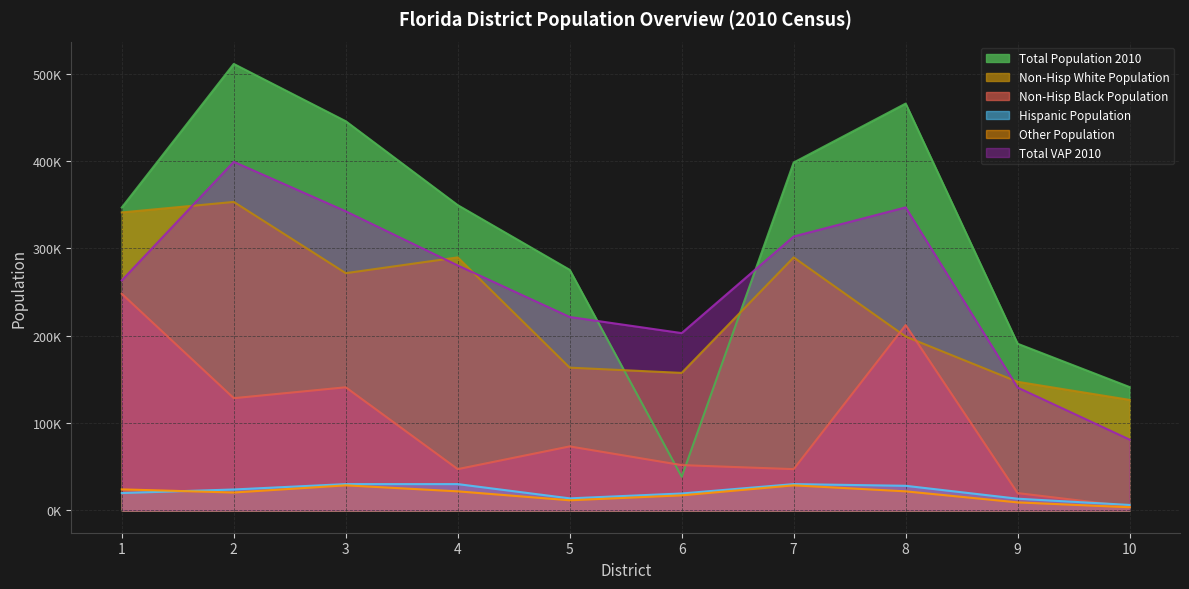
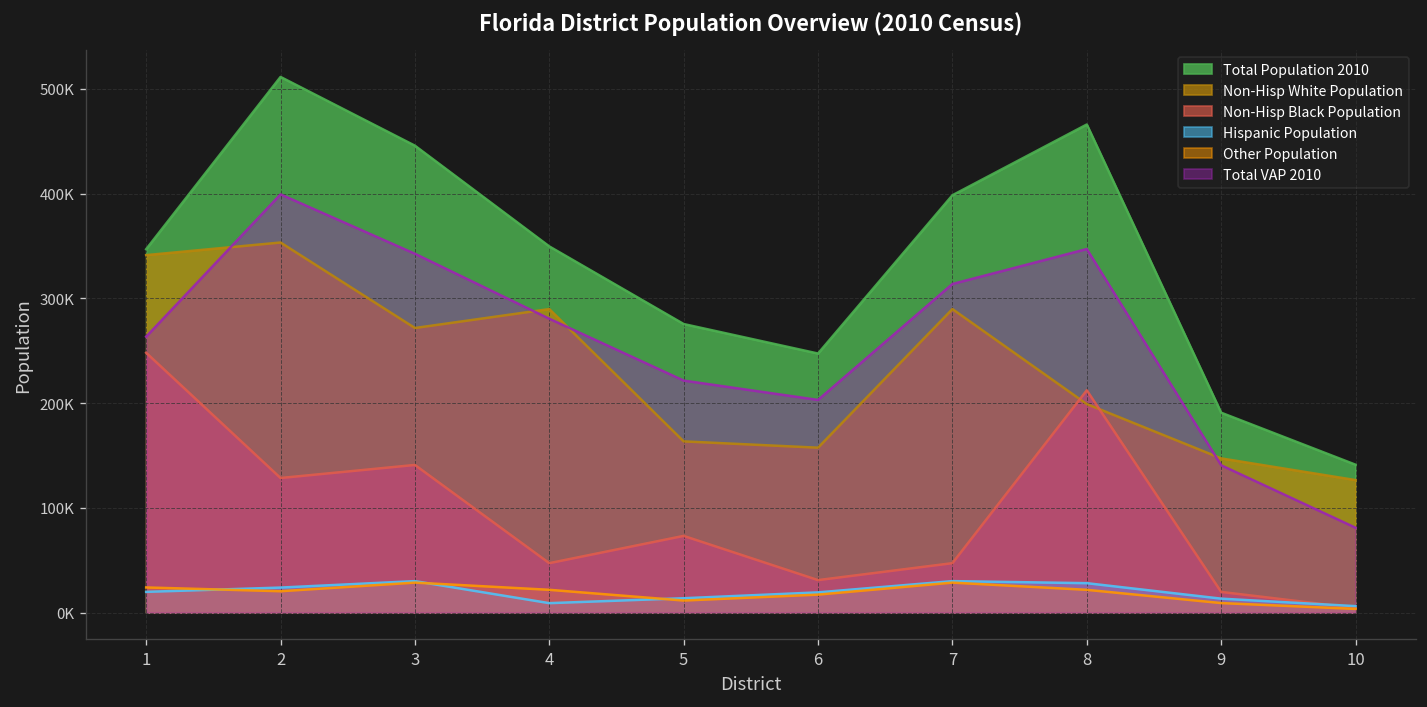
  {
    "Total Population 2010": {
      "1": 350000,
      "2": 510000,
      "3": 450000,
      "4": 350000,
      "5": 280000,
-     "6": 40000,
+     "6": 250000,
      "7": 400000,
      "8": 470000,
      "9": 190000,
      "10": 140000
    },
    "Non-Hisp Black Population": {
      "1": 250000,
      "2": 130000,
      "3": 140000,
      "4": 50000,
      "5": 70000,
-     "6": 50000,
+     "6": 30000,
      "7": 50000,
      "8": 210000,
      "9": 20000
    },
    "Hispanic Population": {
      "1": 20000,
      "2": 20000,
-     "4": 30000,
+     "4": 10000,
      "8": 30000,
      "9": 10000
    },
    "Total VAP 2010": {
      "1": 260000,
      "2": 400000,
      "3": 340000,
      "4": 280000,
      "5": 220000,
      "6": 200000,
      "7": 310000,
      "8": 350000,
      "9": 140000,
      "10": 80000
    }
  }
